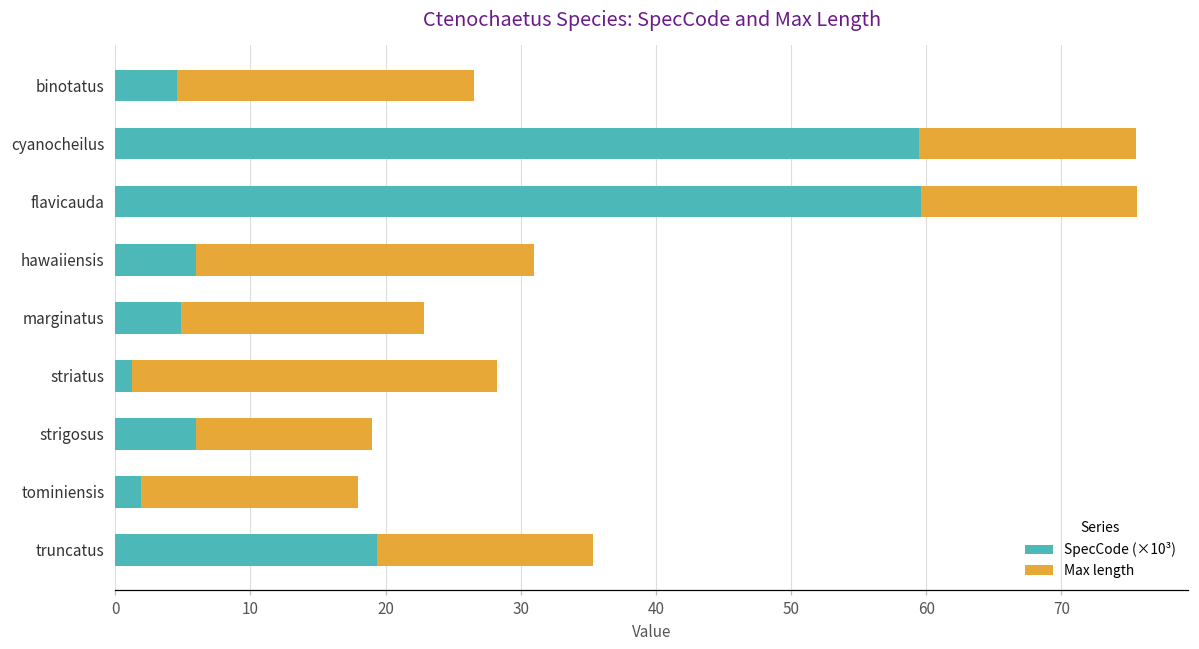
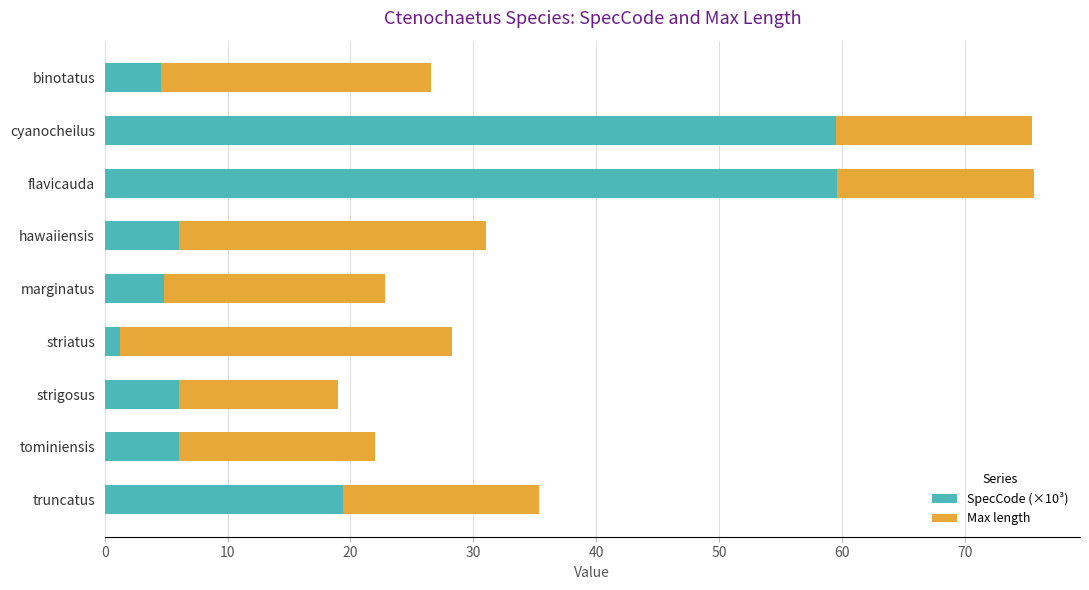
  {
    "SpecCode (×10³)": {
      "binotatus": 4.6,
      "cyanocheilus": 59.5,
      "flavicauda": 59.6,
      "hawaiiensis": 6.0,
      "marginatus": 4.8,
      "striatus": 1.3,
      "strigosus": 6.0,
-     "tominiensis": 1.9,
+     "tominiensis": 6.0,
      "truncatus": 19.4
    },
    "Max length": {
      "binotatus": 22.0,
      "cyanocheilus": 16.0,
      "flavicauda": 16.0,
      "hawaiiensis": 25.0,
      "marginatus": 18.0,
      "striatus": 27.0,
      "strigosus": 13.0,
      "tominiensis": 16.0,
      "truncatus": 16.0
    }
  }
